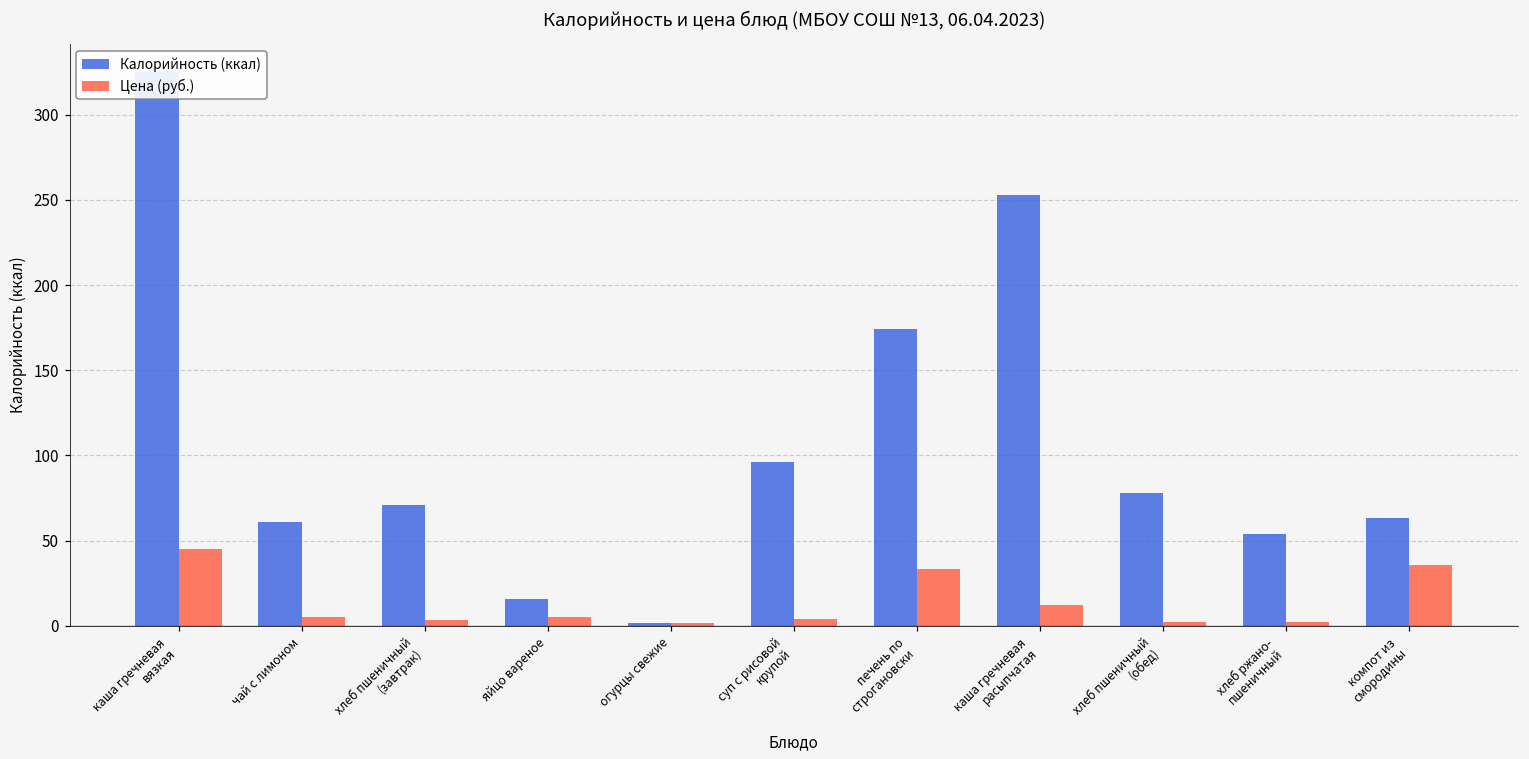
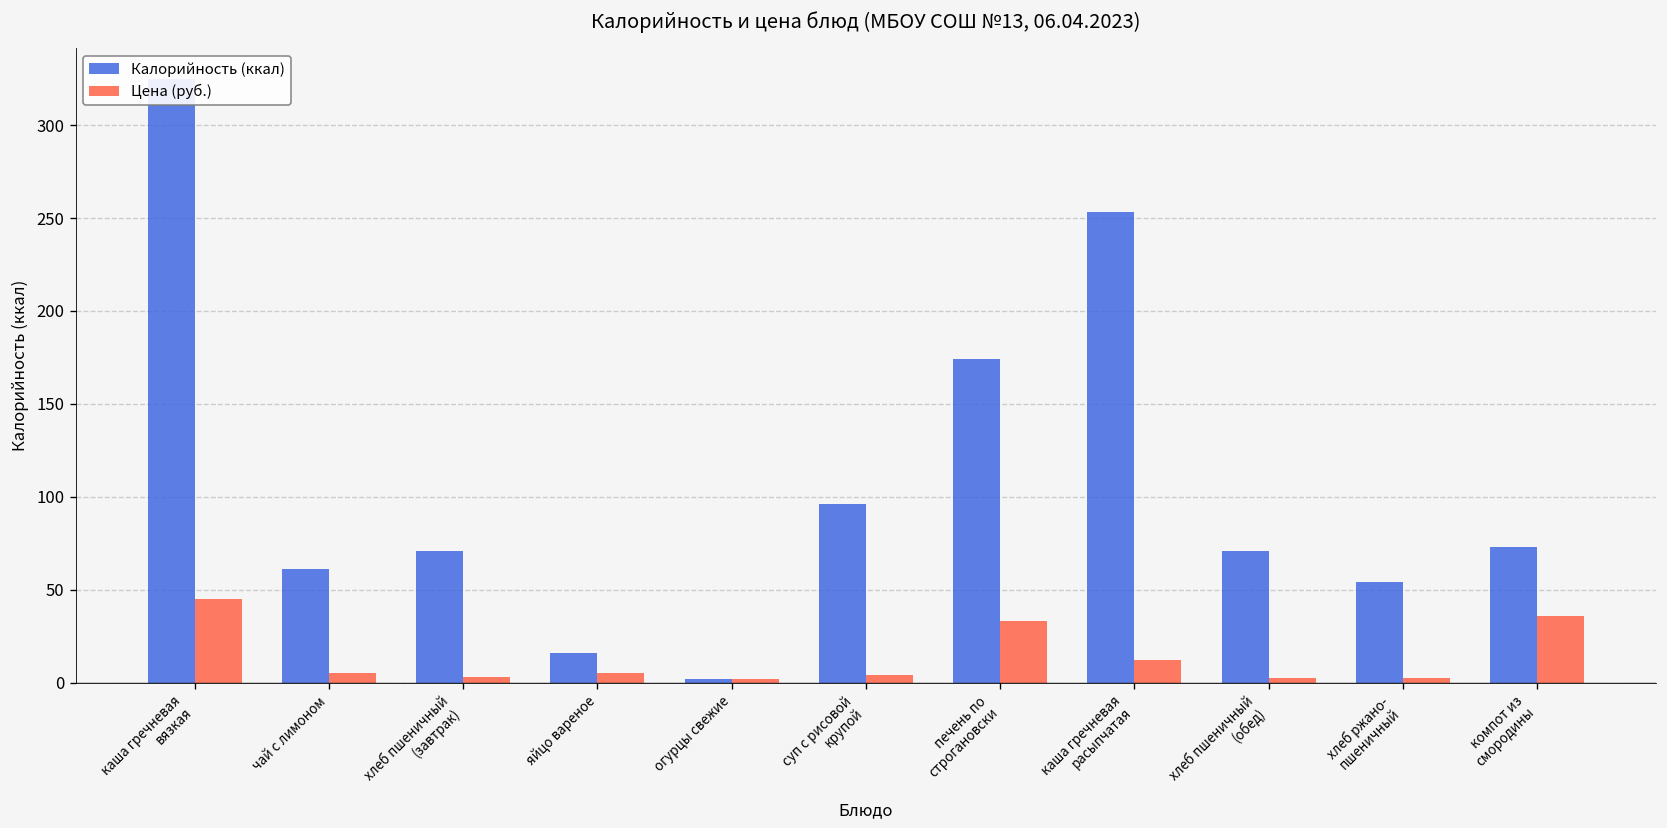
  {
    "Калорийность (ккал)": {
      "чай с лимоном": 61,
      "хлеб пшеничный (завтрак)": 71,
      "яйцо вареное": 16,
      "огурцы свежие": 2,
      "суп с рисовой крупой": 96,
      "печень по строгановски": 174,
      "каша гречневая расыпчатая": 253,
-     "хлеб пшеничный (обед)": 78,
+     "хлеб пшеничный (обед)": 71,
      "хлеб ржано- пшеничный": 54,
-     "компот из смородины": 63
+     "компот из смородины": 73
    },
    "Цена (руб.)": {
      "каша гречневая вязкая": 45,
      "чай с лимоном": 5,
      "хлеб пшеничный (завтрак)": 3,
      "яйцо вареное": 5,
      "огурцы свежие": 2,
      "суп с рисовой крупой": 4,
      "печень по строгановски": 33,
      "каша гречневая расыпчатая": 12,
      "хлеб пшеничный (обед)": 3,
      "хлеб ржано- пшеничный": 3,
      "компот из смородины": 36
    }
  }
